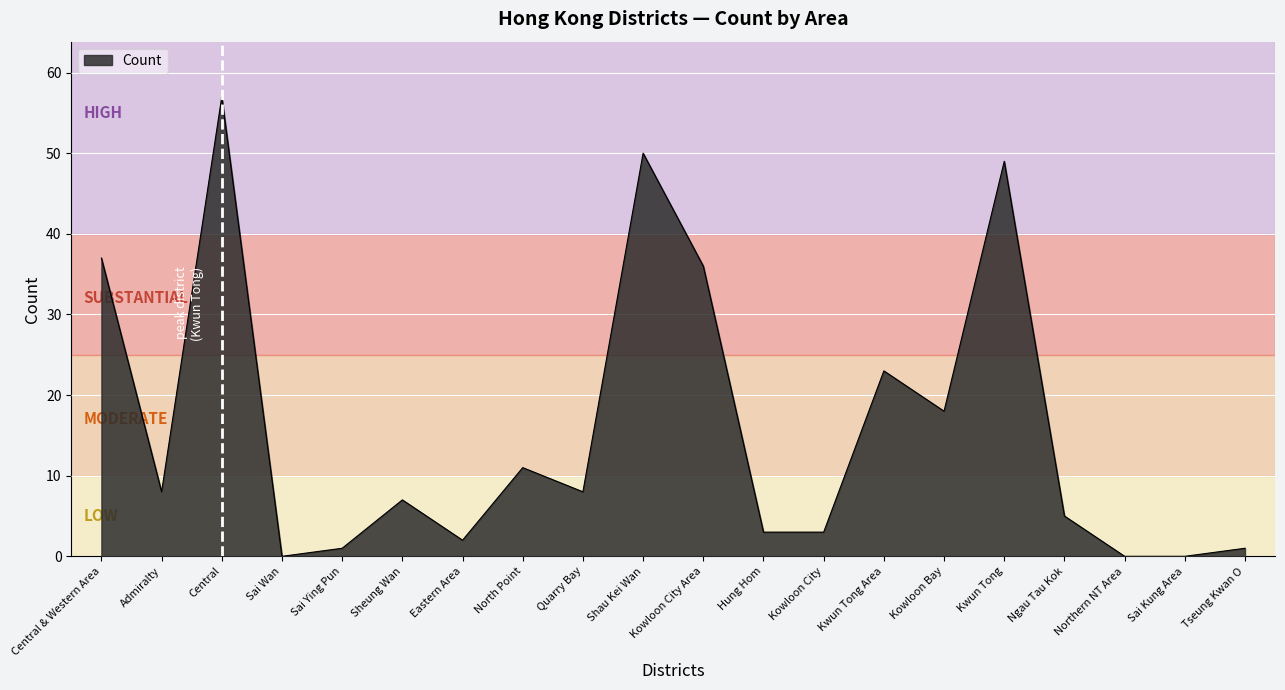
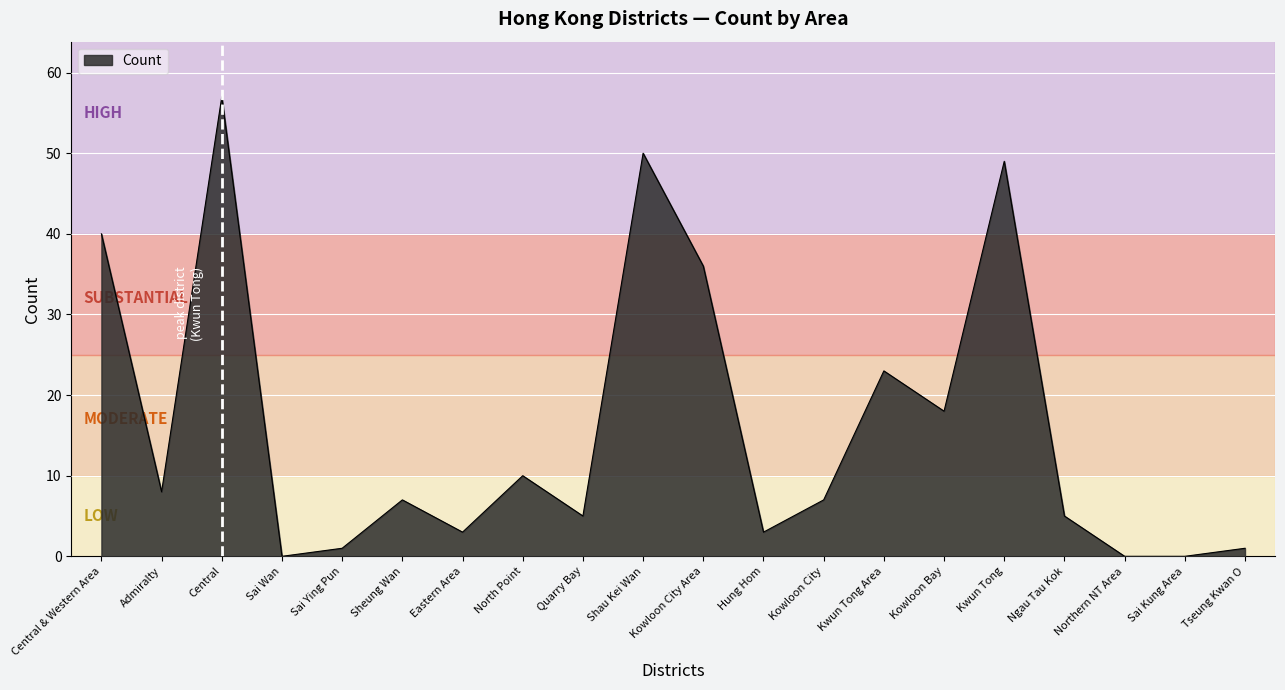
  {
-   "Central & Western Area": 37,
+   "Central & Western Area": 40,
    "Admiralty": 8,
    "Central": 57,
    "Sai Wan": 0,
    "Sai Ying Pun": 1,
    "Sheung Wan": 7,
-   "Eastern Area": 2,
-   "North Point": 11,
-   "Quarry Bay": 8,
+   "Eastern Area": 3,
+   "North Point": 10,
+   "Quarry Bay": 5,
    "Shau Kei Wan": 50,
    "Kowloon City Area": 36,
    "Hung Hom": 3,
-   "Kowloon City": 3,
+   "Kowloon City": 7,
    "Kwun Tong Area": 23,
    "Kowloon Bay": 18,
    "Kwun Tong": 49,
    "Ngau Tau Kok": 5,
    "Northern NT Area": 0,
    "Sai Kung Area": 0,
    "Tseung Kwan O": 1
  }
